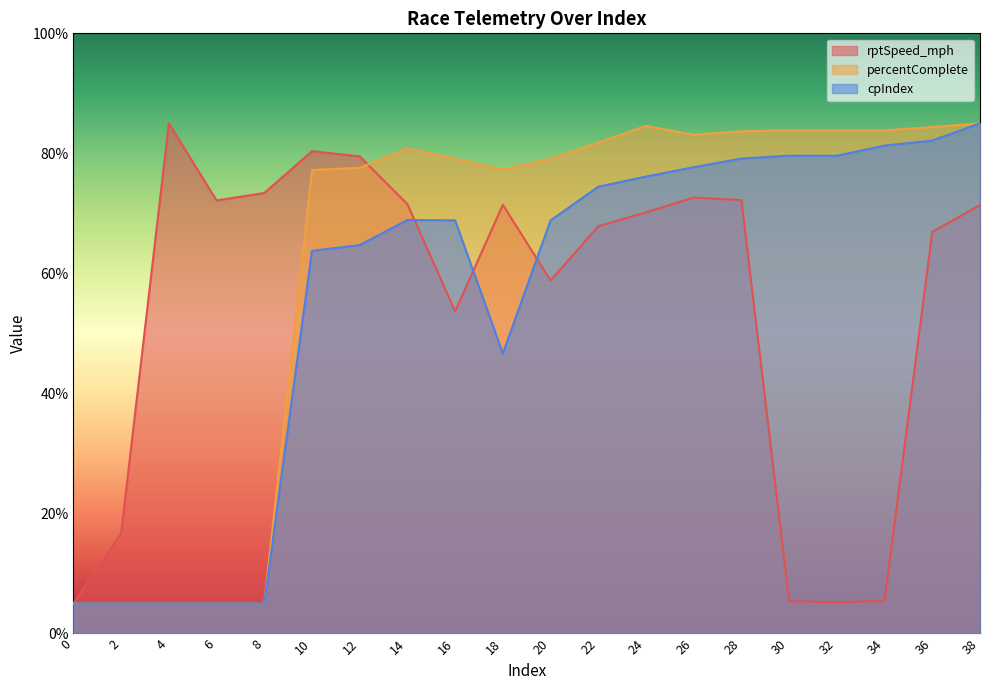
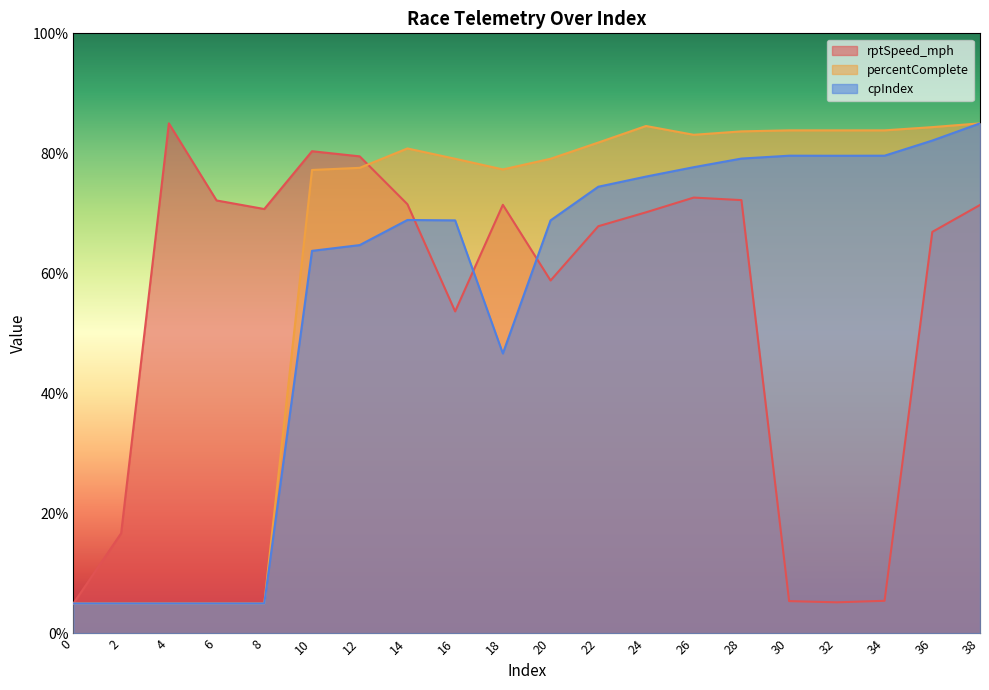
  {
    "rptSpeed_mph": {
      "2": "17%",
      "4": "85%",
      "6": "72%",
-     "8": "73%",
+     "8": "71%",
      "10": "80%",
      "12": "80%",
      "14": "72%",
      "16": "54%",
      "18": "71%",
      "20": "59%",
      "22": "68%",
      "24": "70%",
      "26": "73%",
      "28": "72%",
      "30": "5%",
      "32": "5%",
      "34": "5%",
      "36": "67%",
      "38": "71%"
    },
    "percentComplete": {
      "10": "77%",
      "12": "78%",
      "14": "81%",
      "16": "79%",
      "18": "77%",
      "20": "79%",
      "22": "82%",
      "24": "85%",
      "26": "83%",
      "28": "84%",
      "30": "84%",
      "32": "84%",
      "34": "84%",
      "36": "84%"
    },
    "cpIndex": {
      "10": "64%",
      "12": "65%",
      "14": "69%",
      "16": "69%",
      "18": "47%",
      "20": "69%",
      "22": "74%",
      "24": "76%",
      "26": "78%",
      "28": "79%",
      "30": "80%",
      "32": "80%",
-     "34": "81%",
+     "34": "80%",
      "36": "82%"
    }
  }
